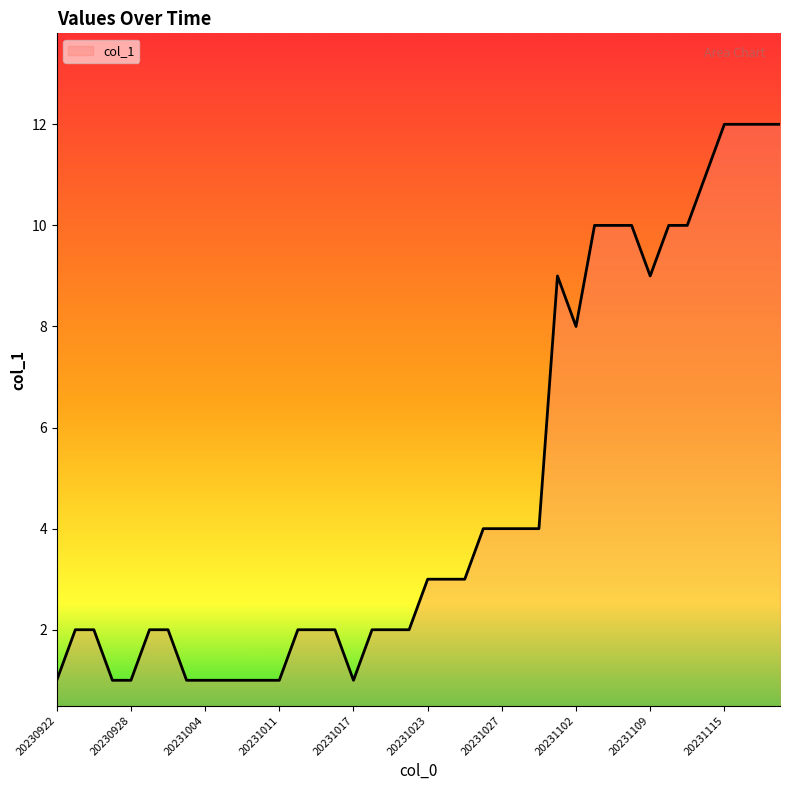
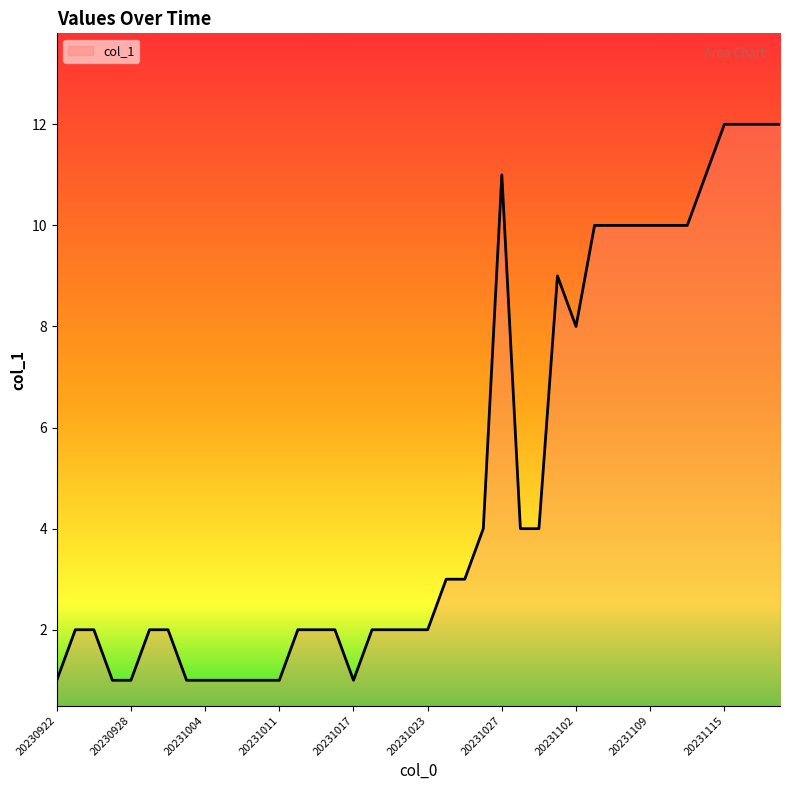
  {
    "20230922": 1,
    "20230928": 1,
    "20231004": 1,
    "20231011": 1,
    "20231017": 1,
-   "20231023": 3,
-   "20231027": 4,
+   "20231023": 2,
+   "20231027": 11,
    "20231102": 8,
-   "20231109": 9,
+   "20231109": 10,
    "20231115": 12
  }
